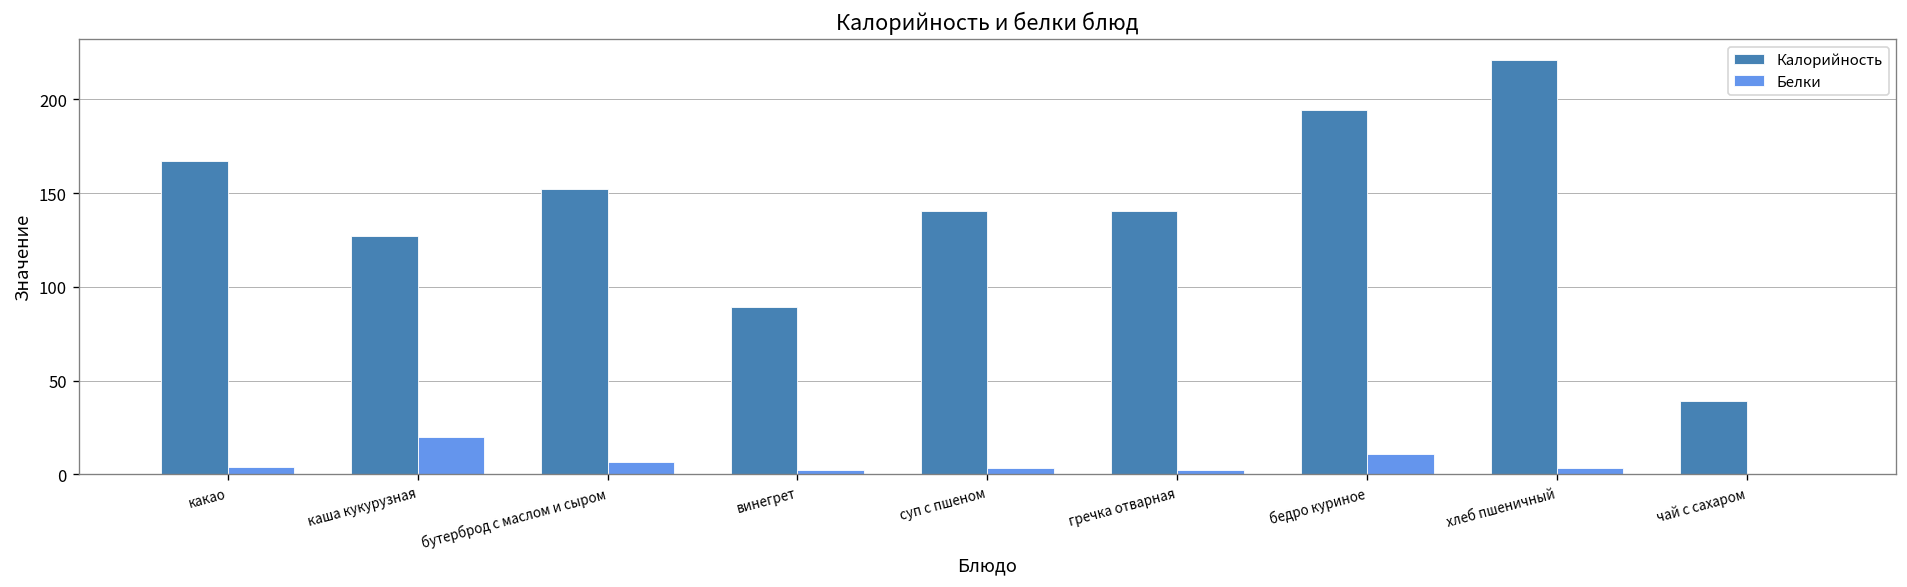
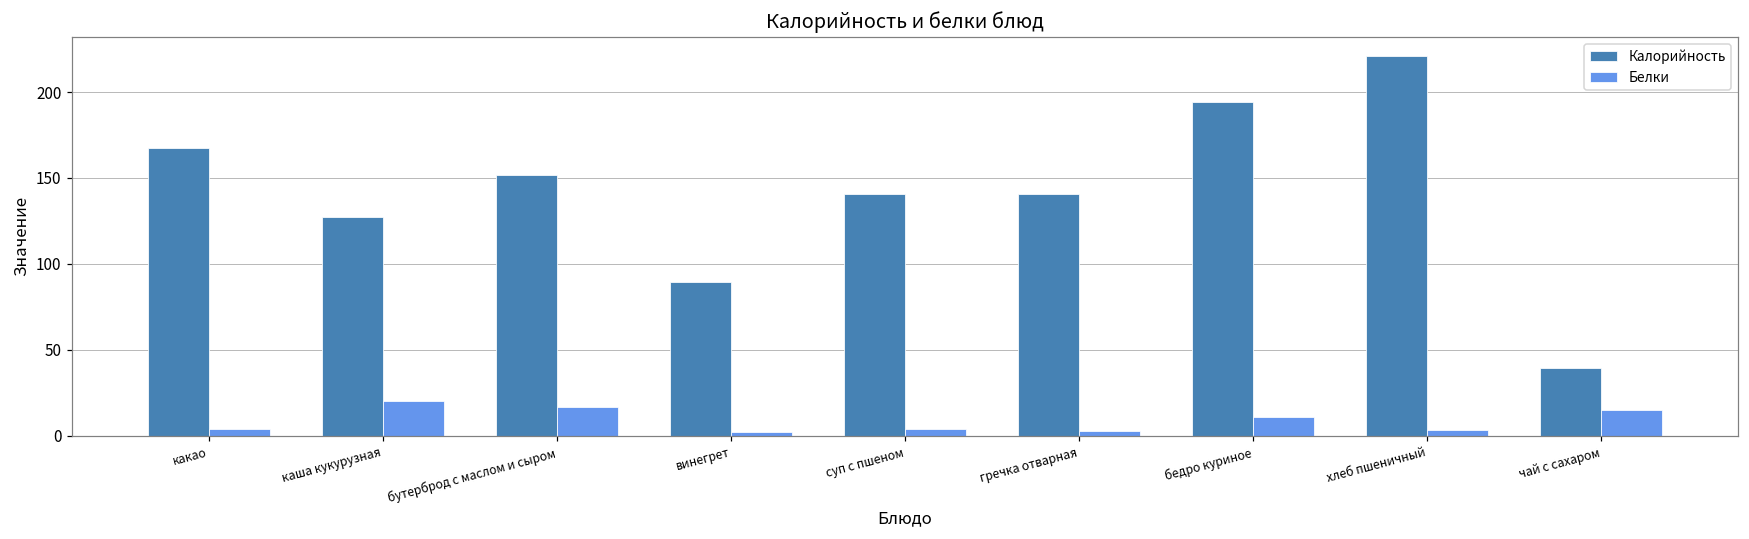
  {
    "Калорийность": {
      "какао": 167,
      "каша кукурузная": 127,
      "бутерброд с маслом и сыром": 152,
      "винегрет": 89,
      "суп с пшеном": 141,
      "гречка отварная": 141,
      "бедро куриное": 194,
      "хлеб пшеничный": 221,
      "чай с сахаром": 39
    },
    "Белки": {
      "какао": 4,
      "каша кукурузная": 20,
-     "бутерброд с маслом и сыром": 7,
+     "бутерброд с маслом и сыром": 17,
      "винегрет": 2,
      "суп с пшеном": 4,
      "гречка отварная": 3,
      "бедро куриное": 11,
      "хлеб пшеничный": 3,
-     "чай с сахаром": 0
+     "чай с сахаром": 15
    }
  }
